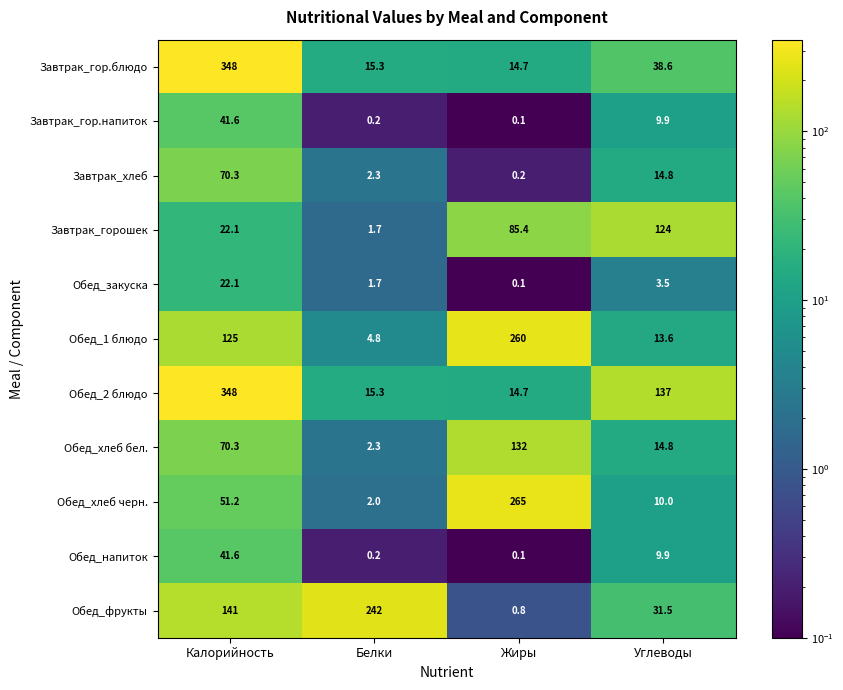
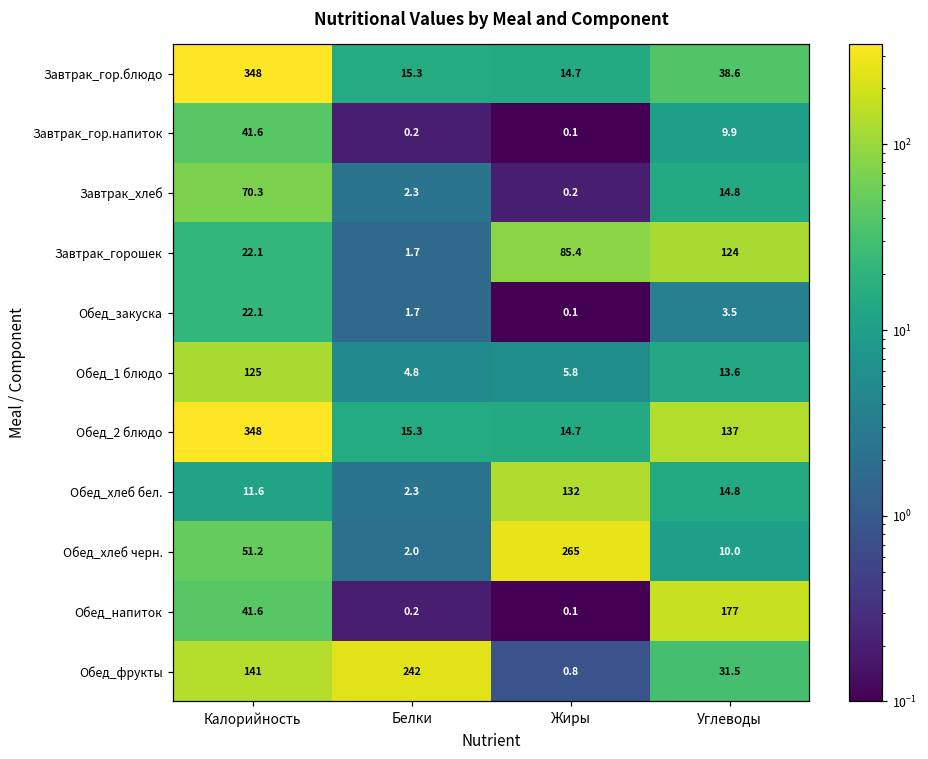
  {
    "Завтрак_гор.блюдо": {
      "Калорийность": 348,
      "Белки": 15.3,
      "Жиры": 14.7,
      "Углеводы": 38.6
    },
    "Завтрак_гор.напиток": {
      "Калорийность": 41.6,
      "Белки": 0.2,
      "Жиры": 0.1,
      "Углеводы": 9.9
    },
    "Завтрак_хлеб": {
      "Калорийность": 70.3,
      "Белки": 2.3,
      "Жиры": 0.2,
      "Углеводы": 14.8
    },
    "Завтрак_горошек": {
      "Калорийность": 22.1,
      "Белки": 1.7,
      "Жиры": 85.4,
      "Углеводы": 124
    },
    "Обед_закуска": {
      "Калорийность": 22.1,
      "Белки": 1.7,
      "Жиры": 0.1,
      "Углеводы": 3.5
    },
    "Обед_1 блюдо": {
      "Калорийность": 125,
      "Белки": 4.8,
-     "Жиры": 260,
+     "Жиры": 5.8,
      "Углеводы": 13.6
    },
    "Обед_2 блюдо": {
      "Калорийность": 348,
      "Белки": 15.3,
      "Жиры": 14.7,
      "Углеводы": 137
    },
    "Обед_хлеб бел.": {
-     "Калорийность": 70.3,
+     "Калорийность": 11.6,
      "Белки": 2.3,
      "Жиры": 132,
      "Углеводы": 14.8
    },
    "Обед_хлеб черн.": {
      "Калорийность": 51.2,
      "Белки": 2.0,
      "Жиры": 265,
      "Углеводы": 10.0
    },
    "Обед_напиток": {
      "Калорийность": 41.6,
      "Белки": 0.2,
      "Жиры": 0.1,
-     "Углеводы": 9.9
+     "Углеводы": 177
    },
    "Обед_фрукты": {
      "Калорийность": 141,
      "Белки": 242,
      "Жиры": 0.8,
      "Углеводы": 31.5
    }
  }
